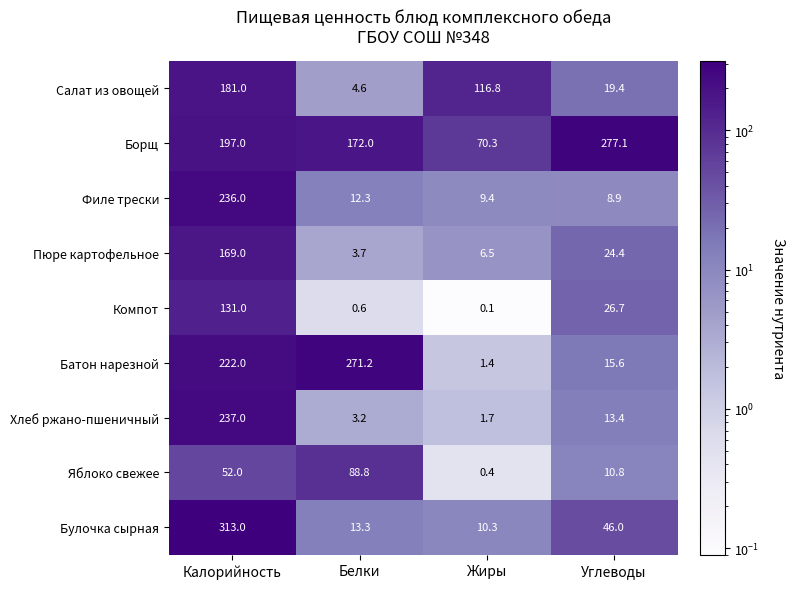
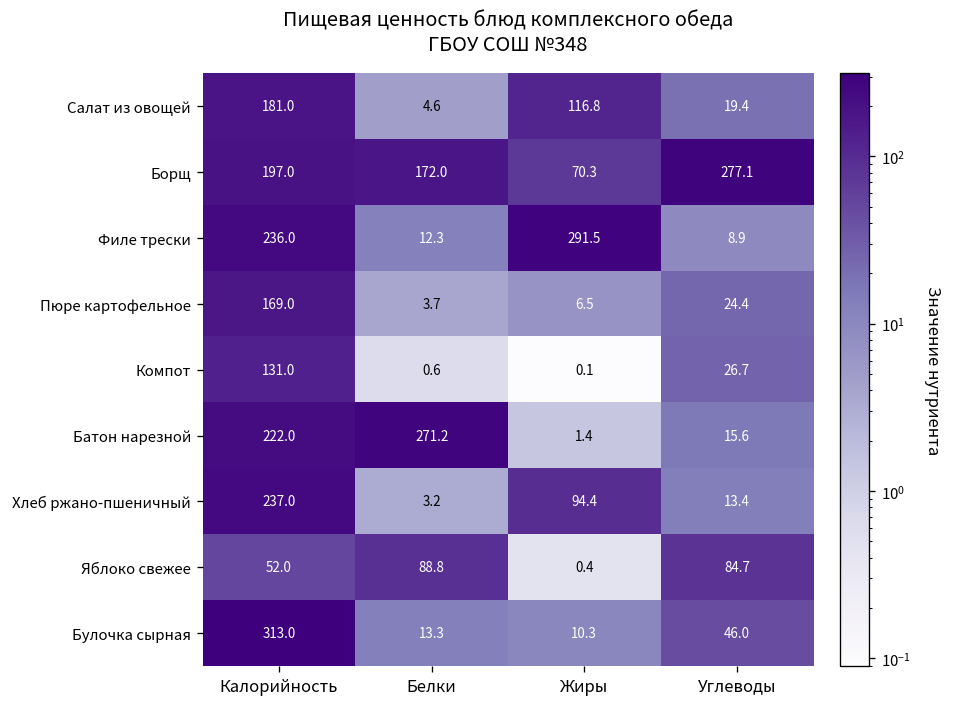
  {
    "Салат из овощей": {
      "Калорийность": 181.0,
      "Белки": 4.6,
      "Жиры": 116.8,
      "Углеводы": 19.4
    },
    "Борщ": {
      "Калорийность": 197.0,
      "Белки": 172.0,
      "Жиры": 70.3,
      "Углеводы": 277.1
    },
    "Филе трески": {
      "Калорийность": 236.0,
      "Белки": 12.3,
-     "Жиры": 9.4,
+     "Жиры": 291.5,
      "Углеводы": 8.9
    },
    "Пюре картофельное": {
      "Калорийность": 169.0,
      "Белки": 3.7,
      "Жиры": 6.5,
      "Углеводы": 24.4
    },
    "Компот": {
      "Калорийность": 131.0,
      "Белки": 0.6,
      "Жиры": 0.1,
      "Углеводы": 26.7
    },
    "Батон нарезной": {
      "Калорийность": 222.0,
      "Белки": 271.2,
      "Жиры": 1.4,
      "Углеводы": 15.6
    },
    "Хлеб ржано-пшеничный": {
      "Калорийность": 237.0,
      "Белки": 3.2,
-     "Жиры": 1.7,
+     "Жиры": 94.4,
      "Углеводы": 13.4
    },
    "Яблоко свежее": {
      "Калорийность": 52.0,
      "Белки": 88.8,
      "Жиры": 0.4,
-     "Углеводы": 10.8
+     "Углеводы": 84.7
    },
    "Булочка сырная": {
      "Калорийность": 313.0,
      "Белки": 13.3,
      "Жиры": 10.3,
      "Углеводы": 46.0
    }
  }
